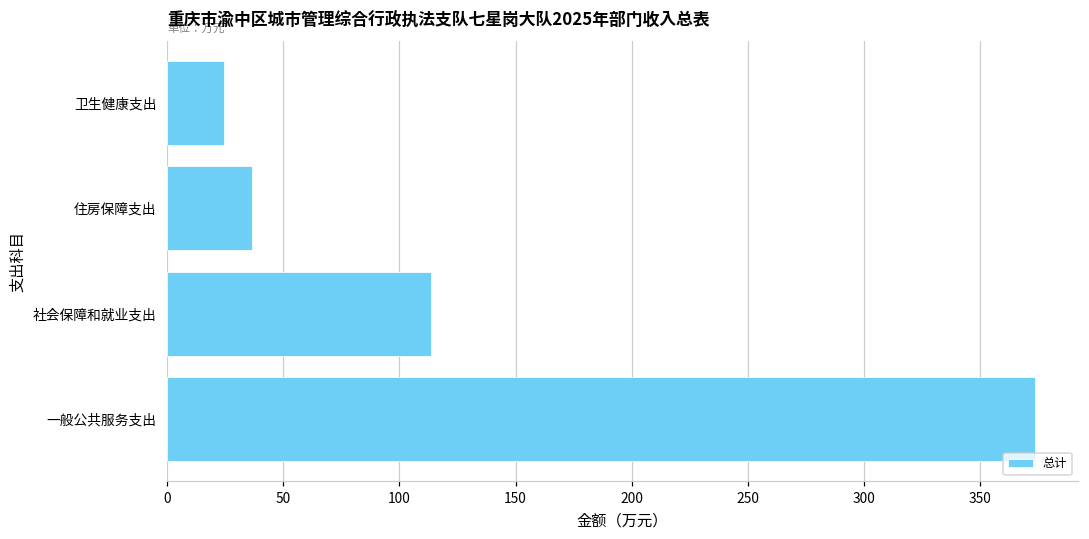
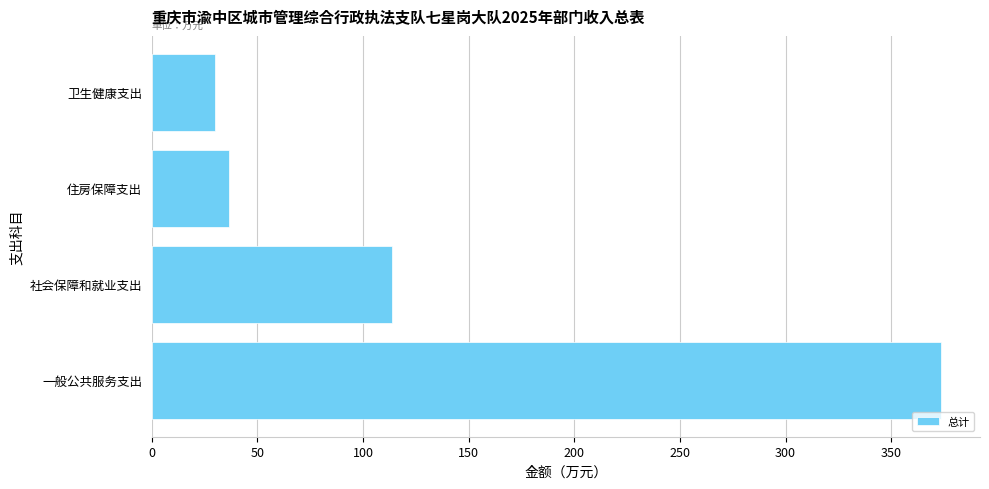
  {
-   "卫生健康支出": 25,
+   "卫生健康支出": 30,
    "住房保障支出": 37,
    "社会保障和就业支出": 114,
    "一般公共服务支出": 373
  }
